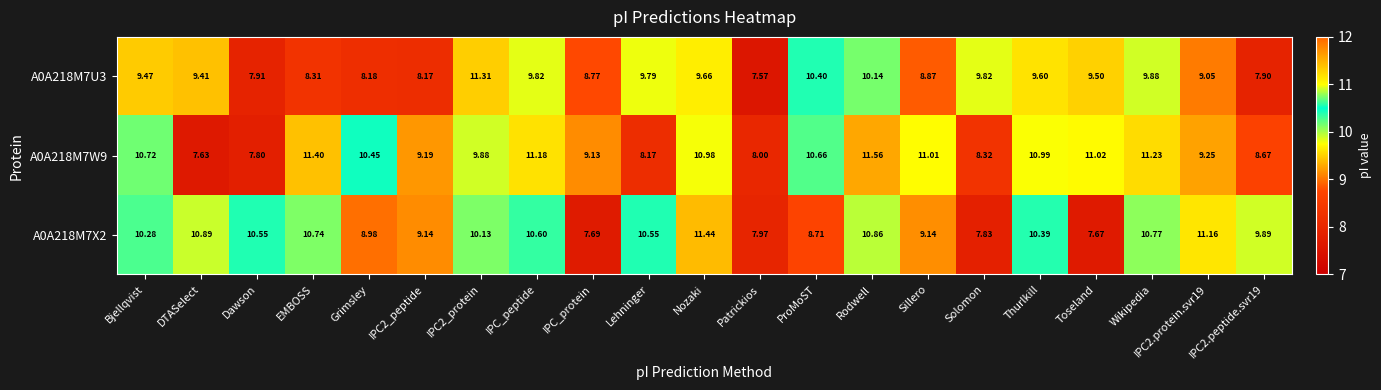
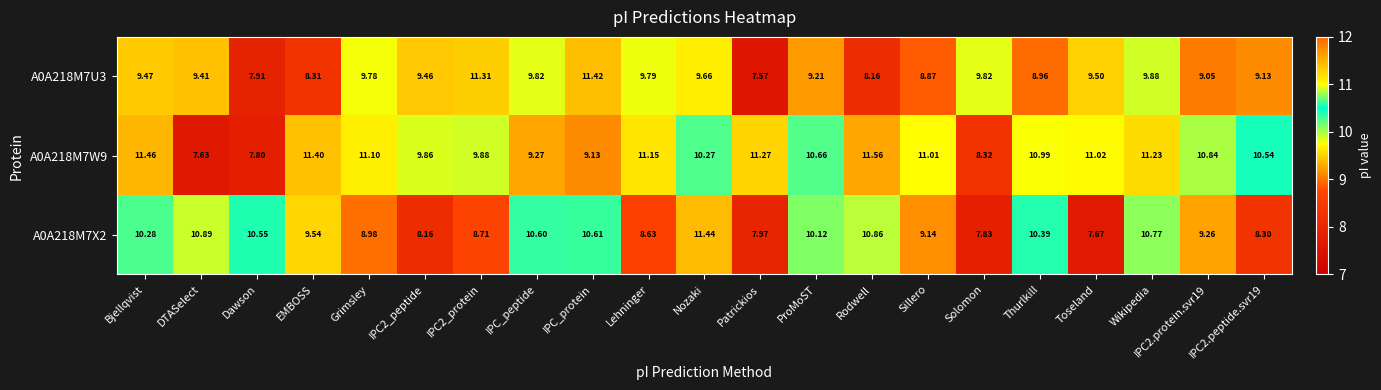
  {
    "A0A218M7U3": {
      "Bjellqvist": 9.47,
      "DTASelect": 9.41,
      "Dawson": 7.91,
      "EMBOSS": 8.31,
-     "Grimsley": 8.18,
-     "IPC2_peptide": 8.17,
+     "Grimsley": 9.78,
+     "IPC2_peptide": 9.46,
      "IPC2_protein": 11.31,
      "IPC_peptide": 9.82,
-     "IPC_protein": 8.77,
+     "IPC_protein": 11.42,
      "Lehninger": 9.79,
      "Nozaki": 9.66,
      "Patrickios": 7.57,
-     "ProMoST": 10.40,
-     "Rodwell": 10.14,
+     "ProMoST": 9.21,
+     "Rodwell": 8.16,
      "Sillero": 8.87,
      "Solomon": 9.82,
-     "Thurlkill": 9.60,
+     "Thurlkill": 8.96,
      "Toseland": 9.50,
      "Wikipedia": 9.88,
      "IPC2.protein.svr19": 9.05,
-     "IPC2.peptide.svr19": 7.90
+     "IPC2.peptide.svr19": 9.13
    },
    "A0A218M7W9": {
-     "Bjellqvist": 10.72,
+     "Bjellqvist": 11.46,
      "DTASelect": 7.63,
      "Dawson": 7.80,
      "EMBOSS": 11.40,
-     "Grimsley": 10.45,
-     "IPC2_peptide": 9.19,
+     "Grimsley": 11.10,
+     "IPC2_peptide": 9.86,
      "IPC2_protein": 9.88,
-     "IPC_peptide": 11.18,
+     "IPC_peptide": 9.27,
      "IPC_protein": 9.13,
-     "Lehninger": 8.17,
-     "Nozaki": 10.98,
-     "Patrickios": 8.00,
+     "Lehninger": 11.15,
+     "Nozaki": 10.27,
+     "Patrickios": 11.27,
      "ProMoST": 10.66,
      "Rodwell": 11.56,
      "Sillero": 11.01,
      "Solomon": 8.32,
      "Thurlkill": 10.99,
      "Toseland": 11.02,
      "Wikipedia": 11.23,
-     "IPC2.protein.svr19": 9.25,
-     "IPC2.peptide.svr19": 8.67
+     "IPC2.protein.svr19": 10.84,
+     "IPC2.peptide.svr19": 10.54
    },
    "A0A218M7X2": {
      "Bjellqvist": 10.28,
      "DTASelect": 10.89,
      "Dawson": 10.55,
-     "EMBOSS": 10.74,
+     "EMBOSS": 9.54,
      "Grimsley": 8.98,
-     "IPC2_peptide": 9.14,
-     "IPC2_protein": 10.13,
+     "IPC2_peptide": 8.16,
+     "IPC2_protein": 8.71,
      "IPC_peptide": 10.60,
-     "IPC_protein": 7.69,
-     "Lehninger": 10.55,
+     "IPC_protein": 10.61,
+     "Lehninger": 8.63,
      "Nozaki": 11.44,
      "Patrickios": 7.97,
-     "ProMoST": 8.71,
+     "ProMoST": 10.12,
      "Rodwell": 10.86,
      "Sillero": 9.14,
      "Solomon": 7.83,
      "Thurlkill": 10.39,
      "Toseland": 7.67,
      "Wikipedia": 10.77,
-     "IPC2.protein.svr19": 11.16,
-     "IPC2.peptide.svr19": 9.89
+     "IPC2.protein.svr19": 9.26,
+     "IPC2.peptide.svr19": 8.30
    }
  }
